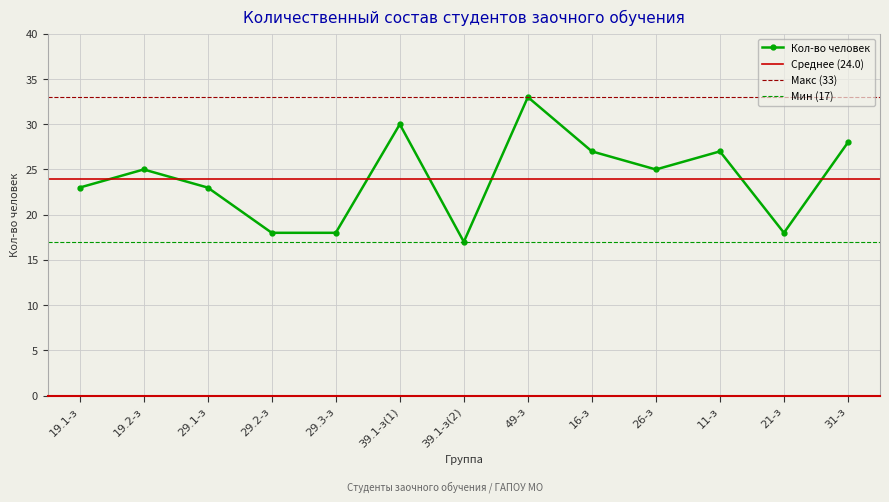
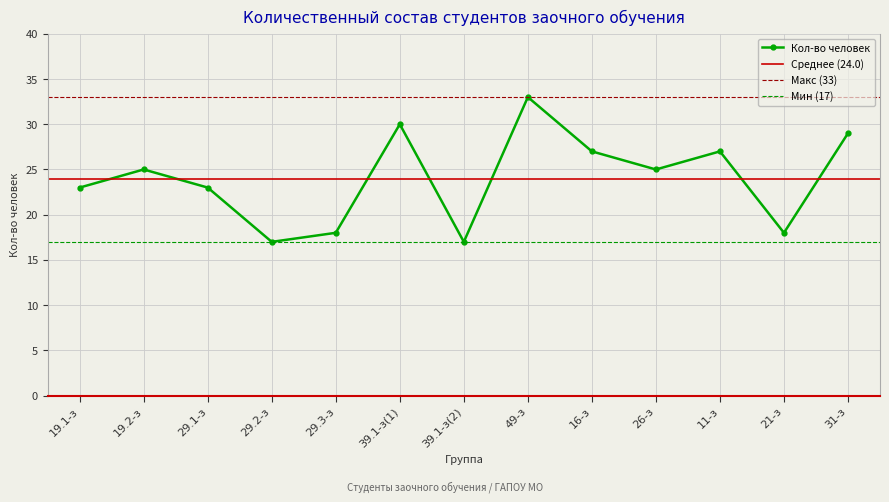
  {
    "19.1-з": 23,
    "19.2-з": 25,
    "29.1-з": 23,
-   "29.2-з": 18,
+   "29.2-з": 17,
    "29.3-з": 18,
    "39.1-з(1)": 30,
    "39.1-з(2)": 17,
    "49-з": 33,
    "16-з": 27,
    "26-з": 25,
    "11-з": 27,
    "21-з": 18,
-   "31-з": 28
+   "31-з": 29
  }
